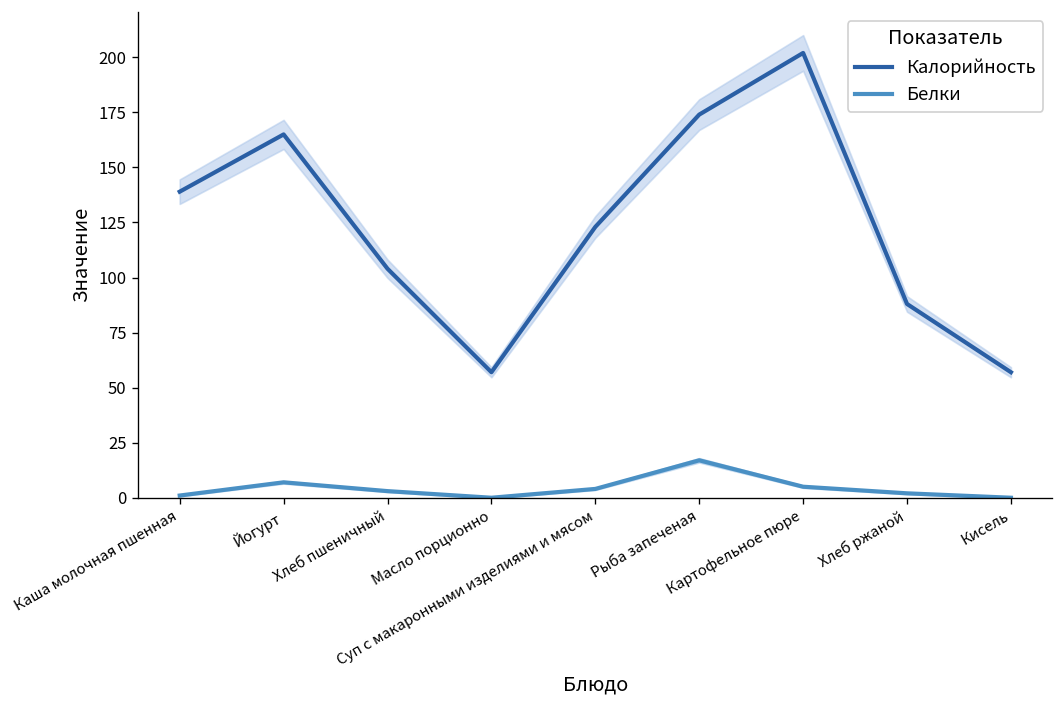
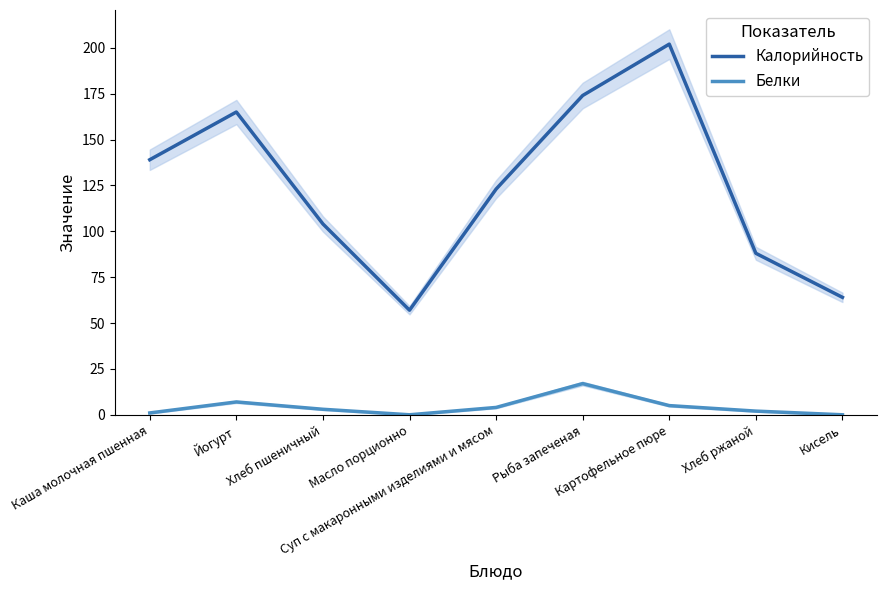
  {
    "Калорийность": {
      "Каша молочная пшенная": 139,
      "Йогурт": 165,
      "Хлеб пшеничный": 104,
      "Масло порционно": 57,
      "Суп с макаронными изделиями и мясом": 123,
      "Рыба запеченая": 174,
      "Картофельное пюре": 202,
      "Хлеб ржаной": 88,
-     "Кисель": 57
+     "Кисель": 64
    }
  }
